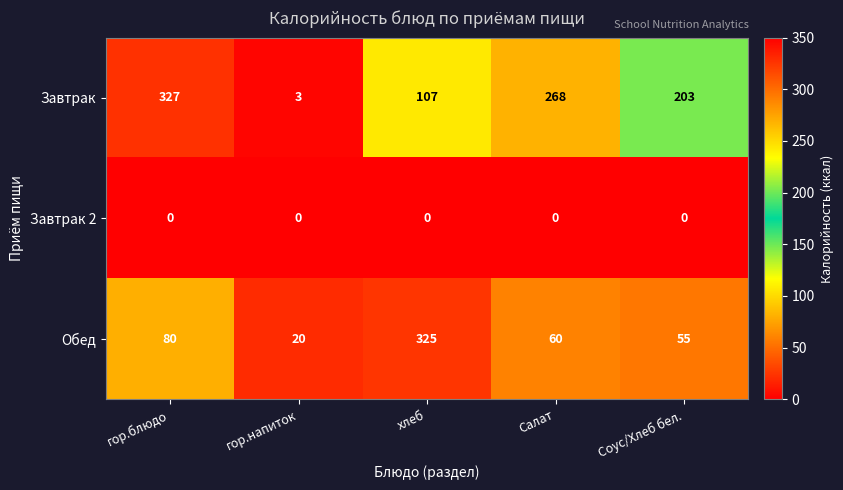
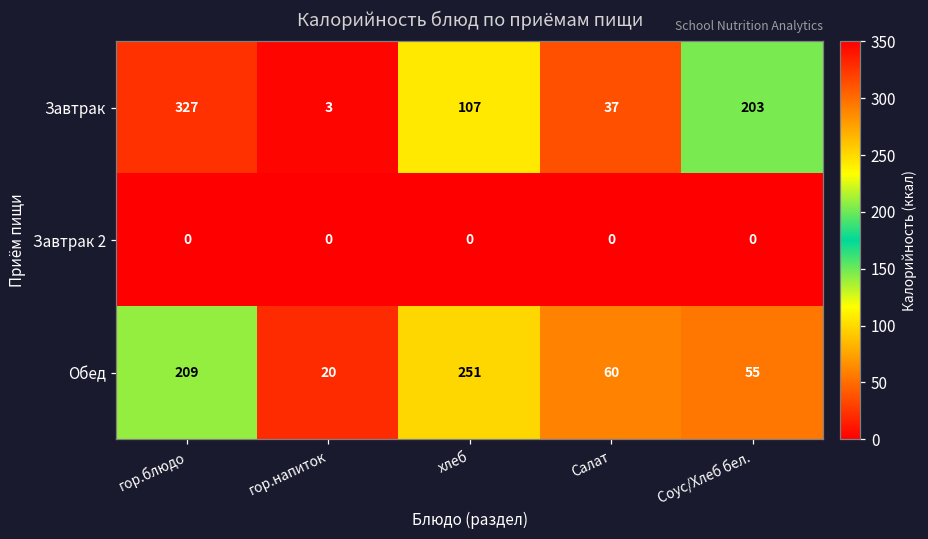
  {
    "Завтрак": {
      "гор.блюдо": 327,
      "гор.напиток": 3,
      "хлеб": 107,
-     "Салат": 268,
+     "Салат": 37,
      "Соус/Хлеб бел.": 203
    },
    "Завтрак 2": {
      "гор.блюдо": 0,
      "гор.напиток": 0,
      "хлеб": 0,
      "Салат": 0,
      "Соус/Хлеб бел.": 0
    },
    "Обед": {
-     "гор.блюдо": 80,
+     "гор.блюдо": 209,
      "гор.напиток": 20,
-     "хлеб": 325,
+     "хлеб": 251,
      "Салат": 60,
      "Соус/Хлеб бел.": 55
    }
  }
